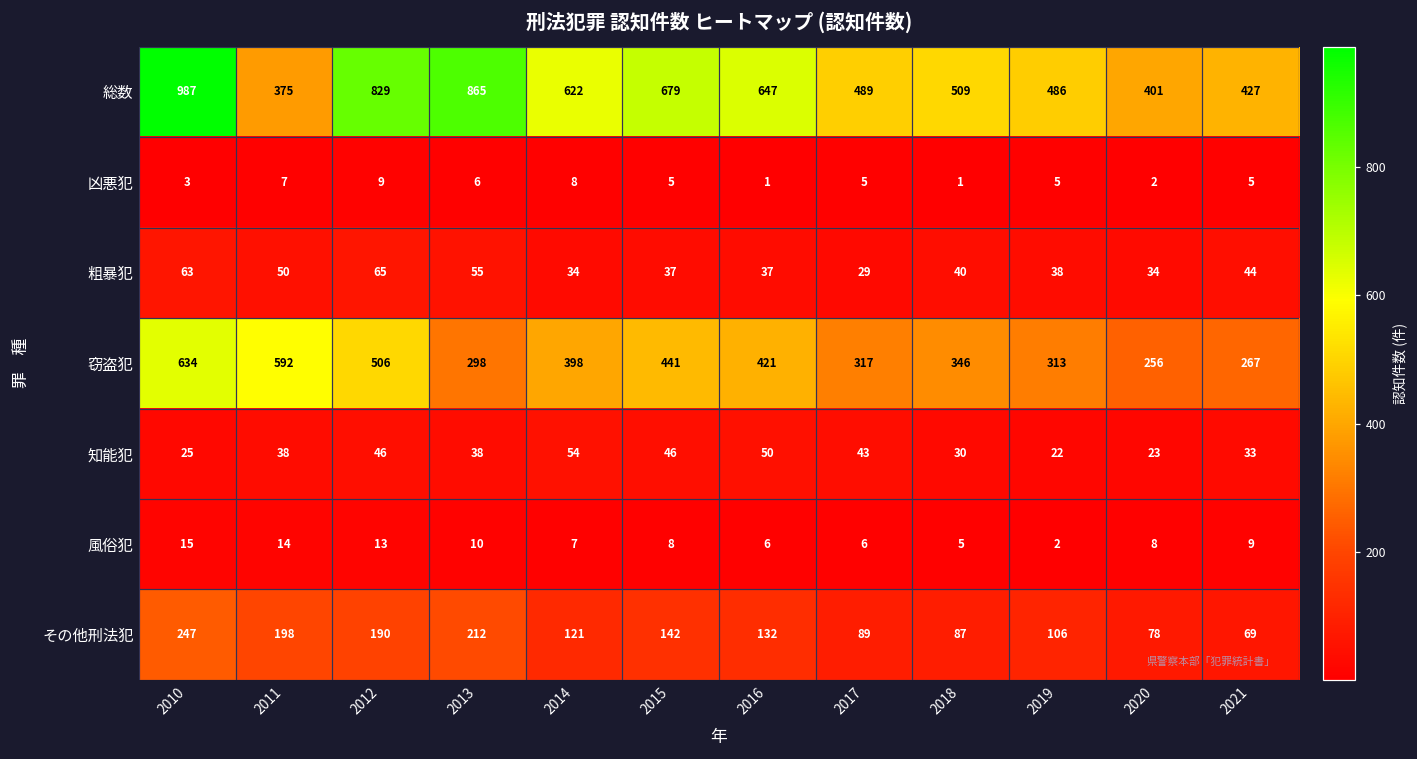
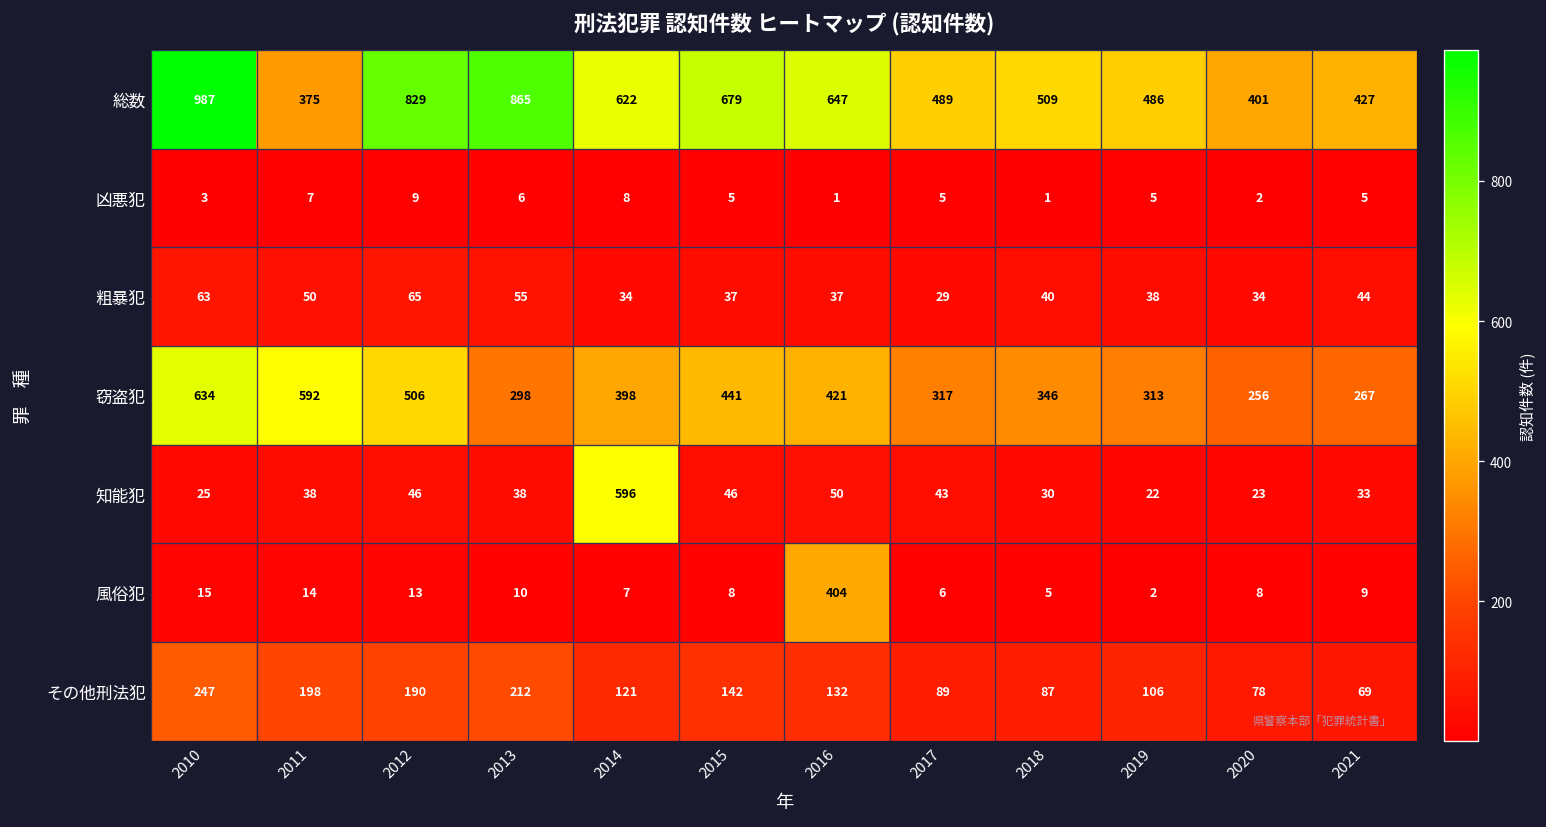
  {
    "総数": {
      "2010": 987,
      "2011": 375,
      "2012": 829,
      "2013": 865,
      "2014": 622,
      "2015": 679,
      "2016": 647,
      "2017": 489,
      "2018": 509,
      "2019": 486,
      "2020": 401,
      "2021": 427
    },
    "凶悪犯": {
      "2010": 3,
      "2011": 7,
      "2012": 9,
      "2013": 6,
      "2014": 8,
      "2015": 5,
      "2016": 1,
      "2017": 5,
      "2018": 1,
      "2019": 5,
      "2020": 2,
      "2021": 5
    },
    "粗暴犯": {
      "2010": 63,
      "2011": 50,
      "2012": 65,
      "2013": 55,
      "2014": 34,
      "2015": 37,
      "2016": 37,
      "2017": 29,
      "2018": 40,
      "2019": 38,
      "2020": 34,
      "2021": 44
    },
    "窃盗犯": {
      "2010": 634,
      "2011": 592,
      "2012": 506,
      "2013": 298,
      "2014": 398,
      "2015": 441,
      "2016": 421,
      "2017": 317,
      "2018": 346,
      "2019": 313,
      "2020": 256,
      "2021": 267
    },
    "知能犯": {
      "2010": 25,
      "2011": 38,
      "2012": 46,
      "2013": 38,
-     "2014": 54,
+     "2014": 596,
      "2015": 46,
      "2016": 50,
      "2017": 43,
      "2018": 30,
      "2019": 22,
      "2020": 23,
      "2021": 33
    },
    "風俗犯": {
      "2010": 15,
      "2011": 14,
      "2012": 13,
      "2013": 10,
      "2014": 7,
      "2015": 8,
-     "2016": 6,
+     "2016": 404,
      "2017": 6,
      "2018": 5,
      "2019": 2,
      "2020": 8,
      "2021": 9
    },
    "その他刑法犯": {
      "2010": 247,
      "2011": 198,
      "2012": 190,
      "2013": 212,
      "2014": 121,
      "2015": 142,
      "2016": 132,
      "2017": 89,
      "2018": 87,
      "2019": 106,
      "2020": 78
    }
  }
